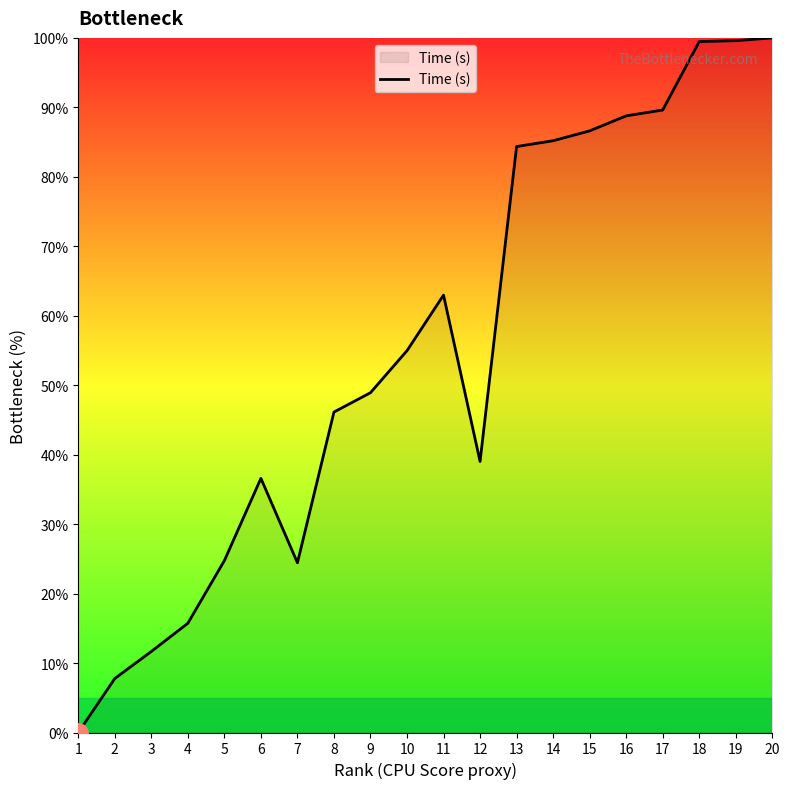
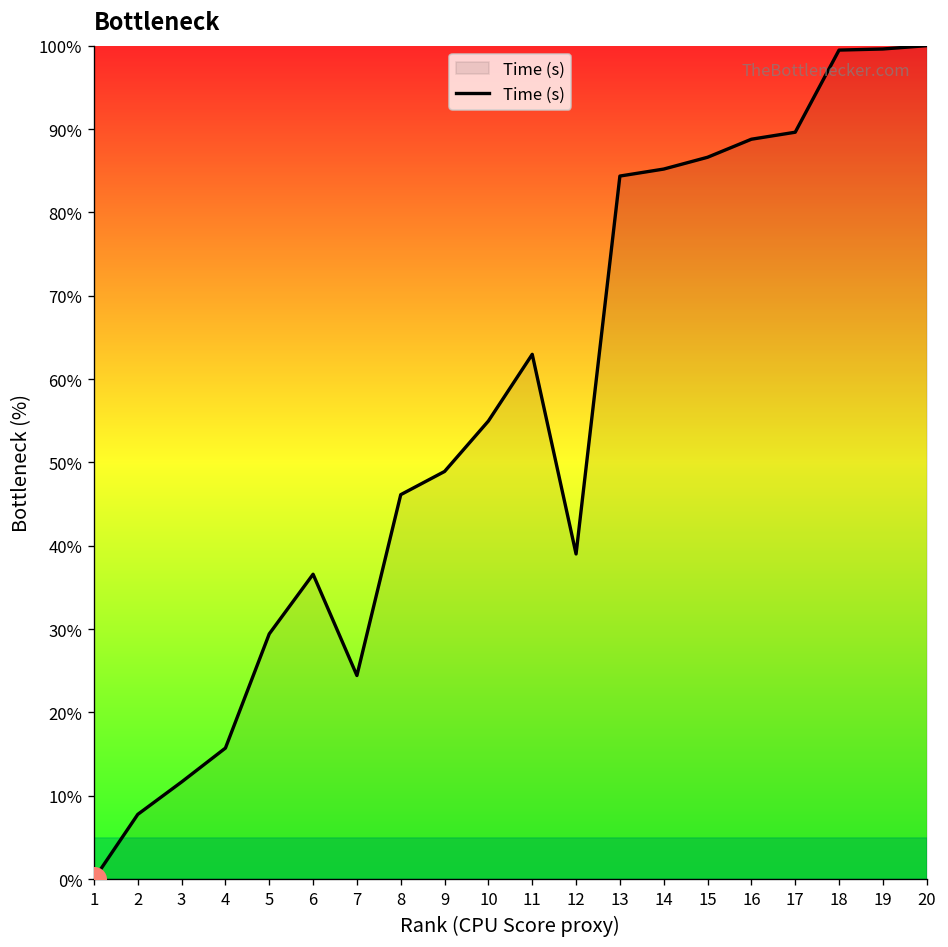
  {
    "Time (s)": {
      "2": "8%",
      "3": "12%",
      "4": "16%",
-     "5": "25%",
+     "5": "29%",
      "6": "37%",
      "7": "24%",
      "8": "46%",
      "9": "49%",
      "10": "55%",
      "11": "63%",
      "12": "39%",
      "13": "84%",
      "14": "85%",
      "15": "87%",
      "16": "89%",
      "17": "90%",
      "18": "99%",
      "19": "100%",
      "20": "100%"
    }
  }
